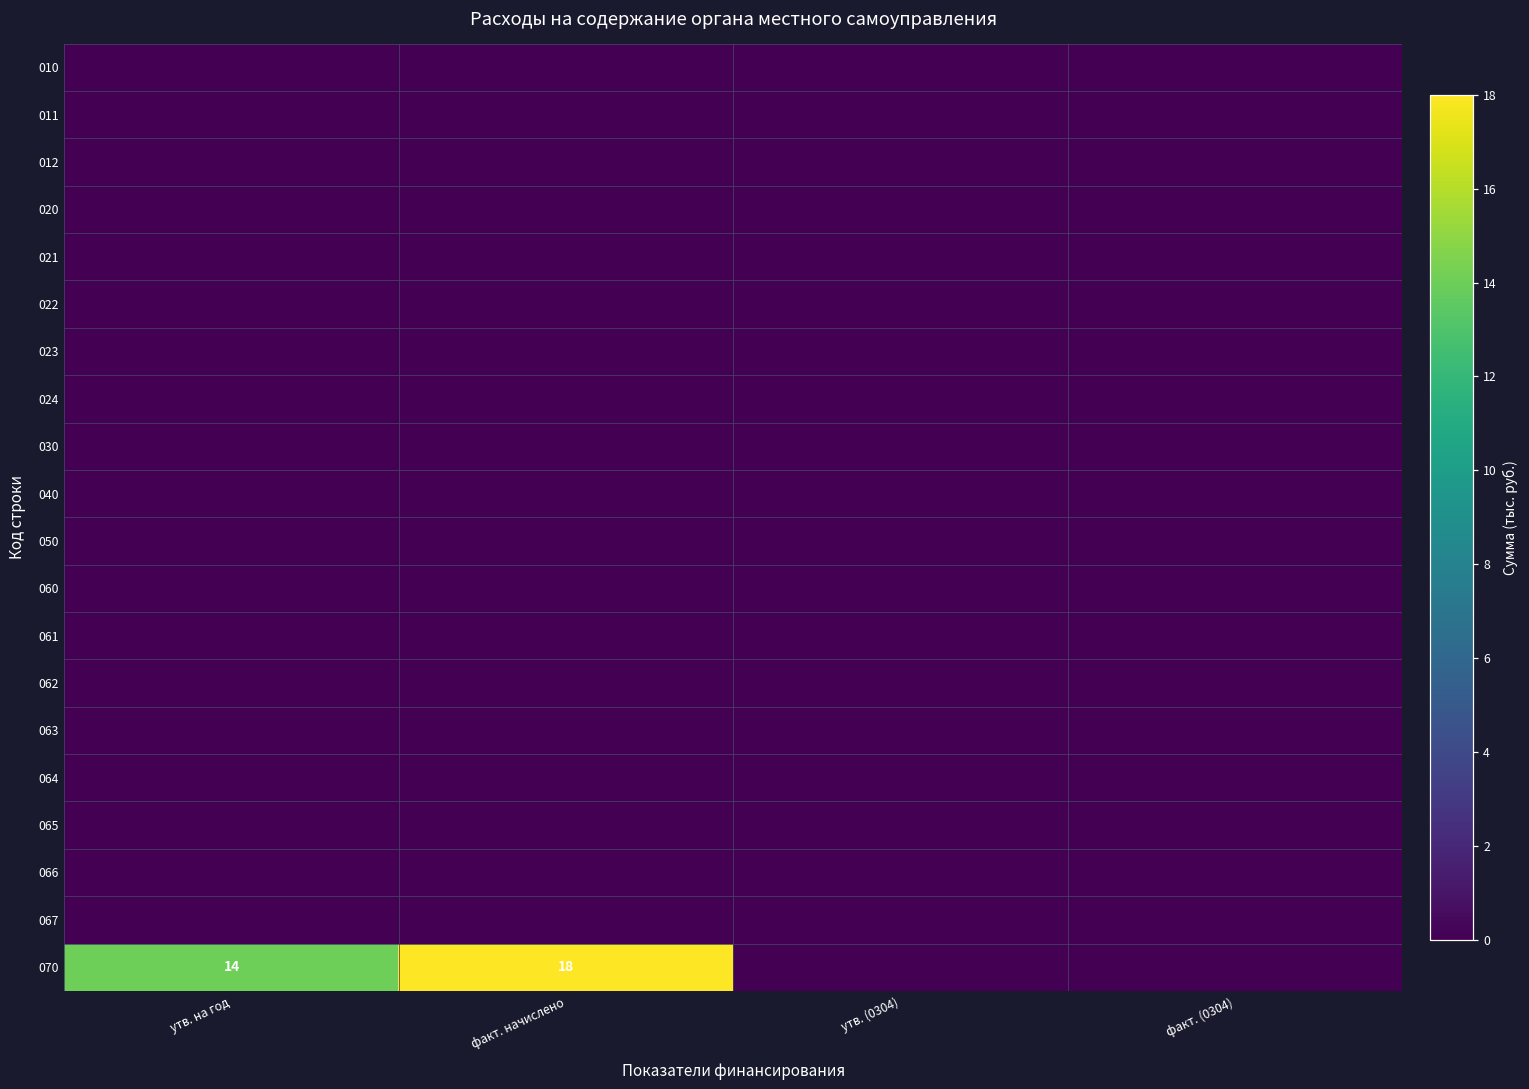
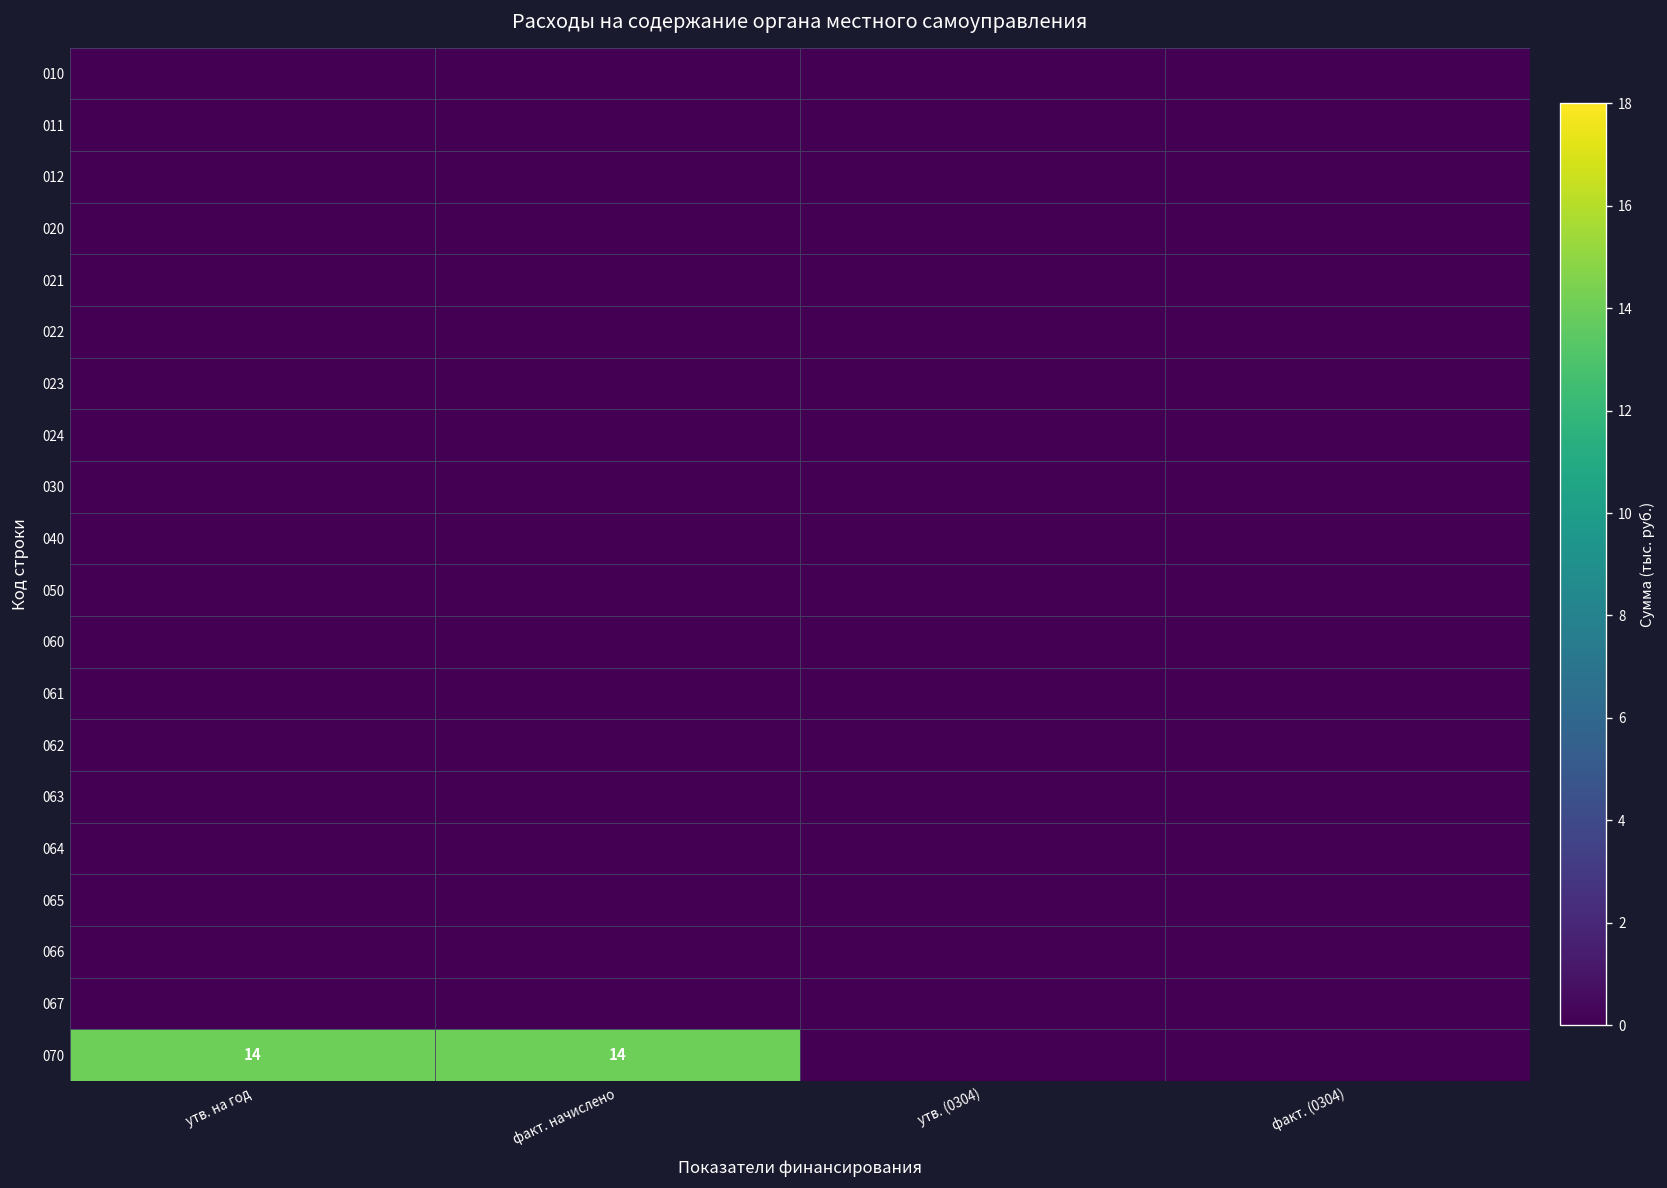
  {
    "070": {
      "утв. на год": 14,
-     "факт. начислено": 18
+     "факт. начислено": 14
    }
  }
